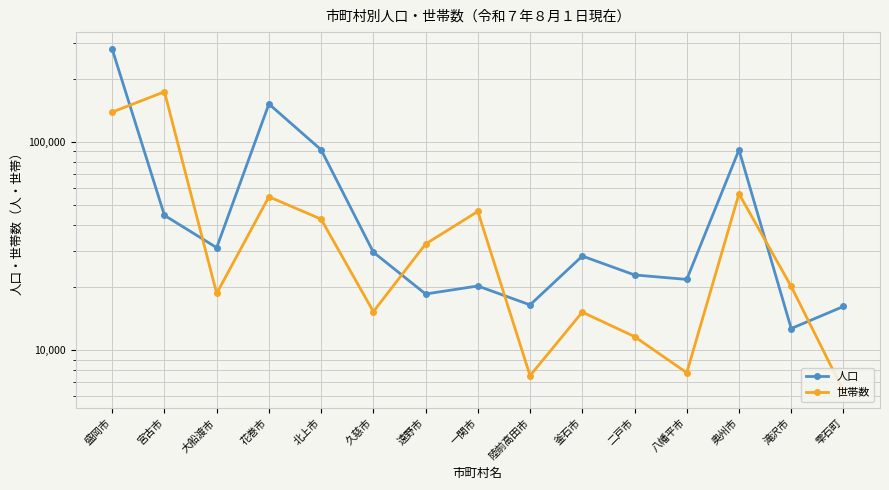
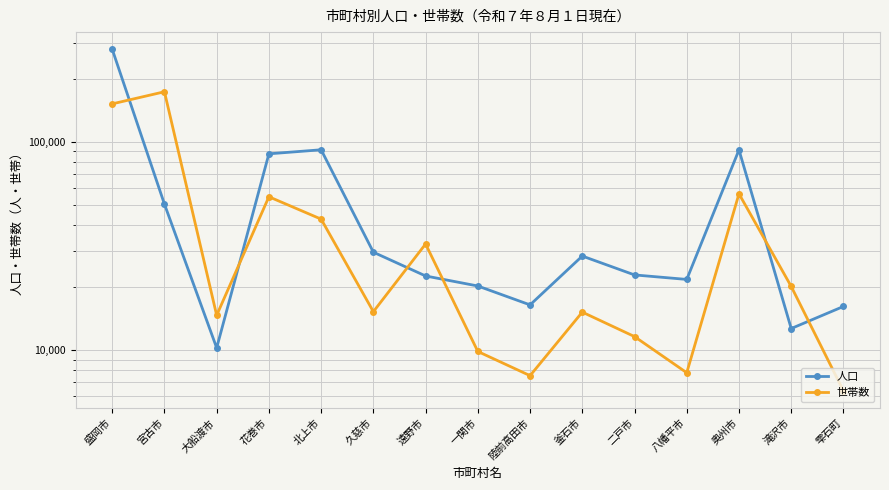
  {
    "人口": {
      "盛岡市": "280,000",
-     "宮古市": "44,000",
-     "大船渡市": "31,000",
-     "花巻市": "150,000",
+     "宮古市": "50,000",
+     "大船渡市": "10,000",
+     "花巻市": "88,000",
      "北上市": "90,000",
      "久慈市": "30,000",
-     "遠野市": "19,000",
+     "遠野市": "23,000",
      "一関市": "20,000",
      "陸前高田市": "16,000",
      "釜石市": "28,000",
      "二戸市": "23,000",
      "八幡平市": "22,000",
      "奥州市": "90,000",
      "滝沢市": "13,000",
      "雫石町": "16,000"
    },
    "世帯数": {
-     "盛岡市": "140,000",
+     "盛岡市": "150,000",
      "宮古市": "170,000",
-     "大船渡市": "19,000",
+     "大船渡市": "15,000",
      "花巻市": "54,000",
      "北上市": "43,000",
      "久慈市": "15,000",
      "遠野市": "32,000",
-     "一関市": "46,000",
+     "一関市": "10,000",
      "陸前高田市": "7,500",
      "釜石市": "15,000",
      "二戸市": "12,000",
      "八幡平市": "7,800",
      "奥州市": "56,000",
      "滝沢市": "20,000"
    }
  }
